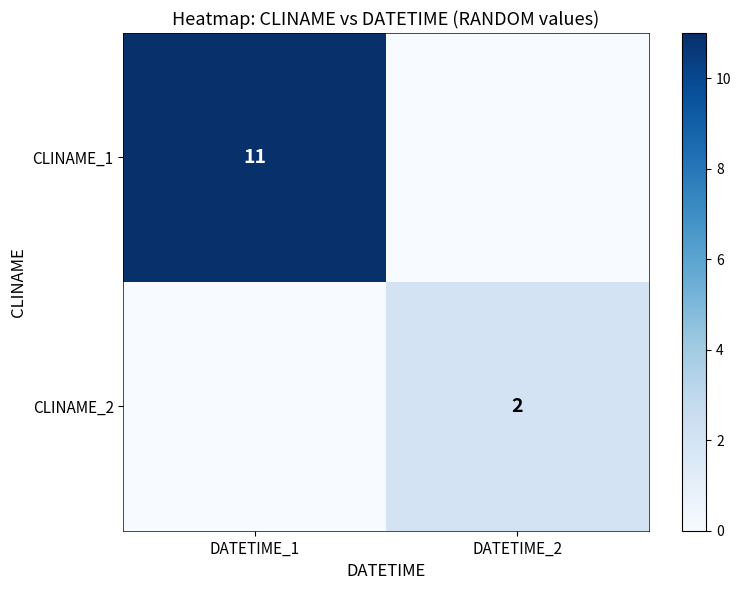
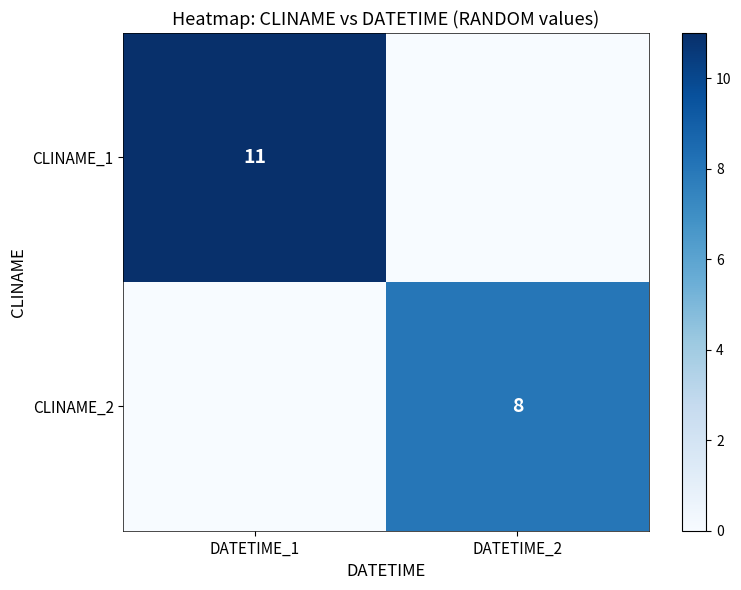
  {
    "CLINAME_1": {
      "DATETIME_1": 11
    },
    "CLINAME_2": {
-     "DATETIME_2": 2
+     "DATETIME_2": 8
    }
  }
